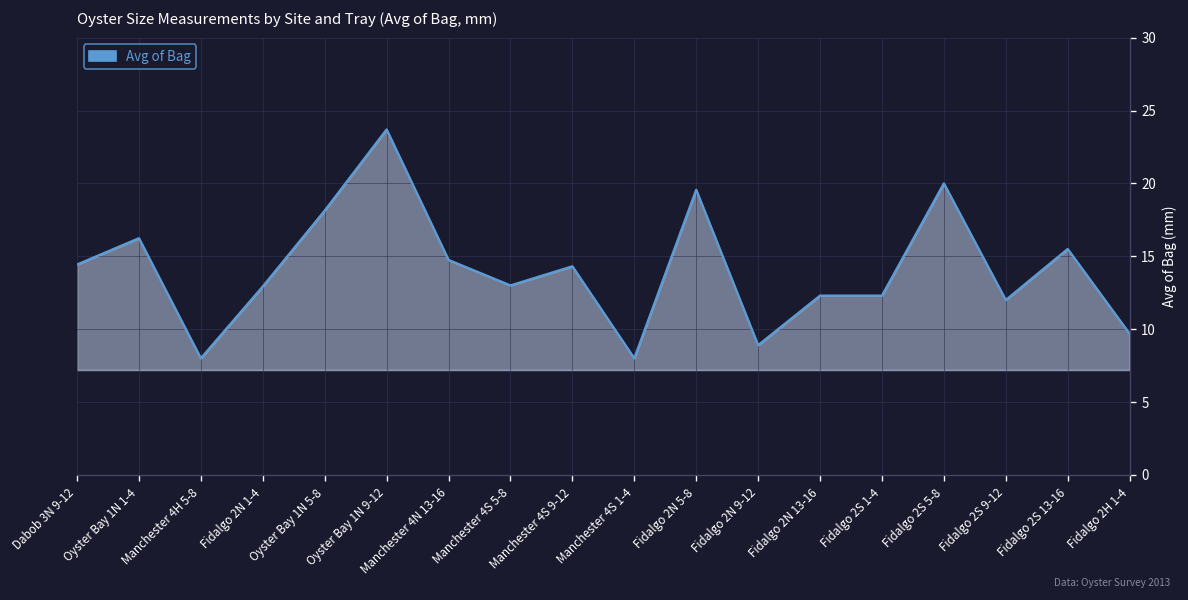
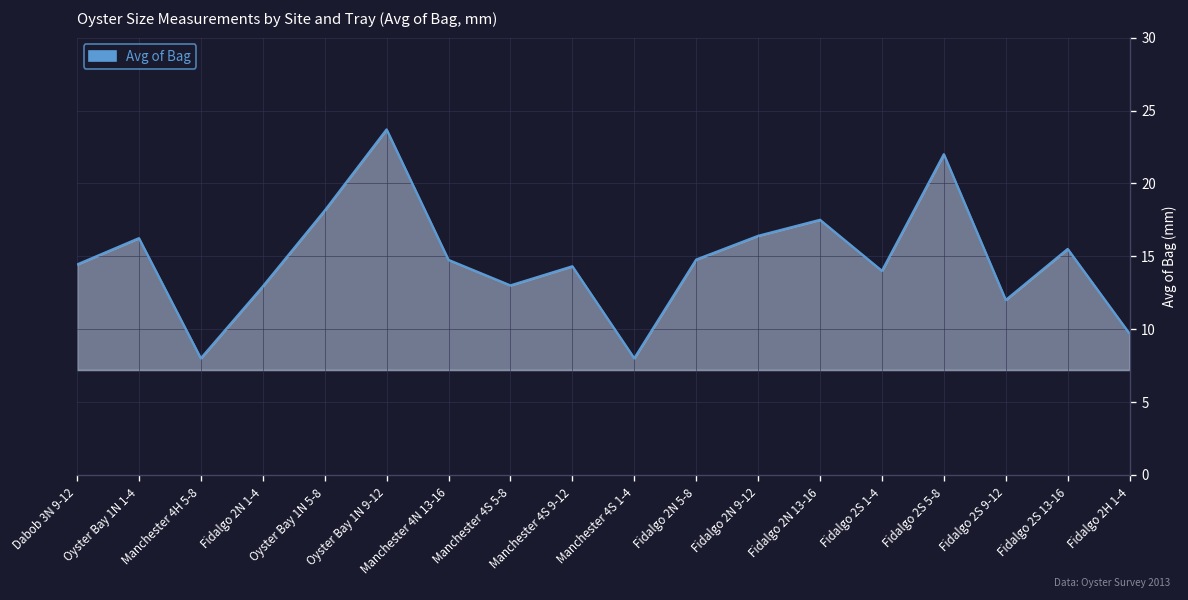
  {
    "Dabob 3N 9-12": 14.4,
    "Oyster Bay 1N 1-4": 16.2,
    "Manchester 4H 5-8": 8.0,
    "Fidalgo 2N 1-4": 12.9,
    "Oyster Bay 1N 5-8": 18.1,
    "Oyster Bay 1N 9-12": 23.7,
    "Manchester 4N 13-16": 14.8,
    "Manchester 4S 5-8": 13.0,
    "Manchester 4S 9-12": 14.3,
    "Manchester 4S 1-4": 8.0,
-   "Fidalgo 2N 5-8": 19.6,
-   "Fidalgo 2N 9-12": 8.9,
-   "Fidalgo 2N 13-16": 12.3,
-   "Fidalgo 2S 1-4": 12.3,
-   "Fidalgo 2S 5-8": 20,
+   "Fidalgo 2N 5-8": 14.8,
+   "Fidalgo 2N 9-12": 16.4,
+   "Fidalgo 2N 13-16": 17.5,
+   "Fidalgo 2S 1-4": 14.0,
+   "Fidalgo 2S 5-8": 22,
    "Fidalgo 2S 9-12": 12.0,
    "Fidalgo 2S 13-16": 15.5,
    "Fidalgo 2H 1-4": 9.7
  }
